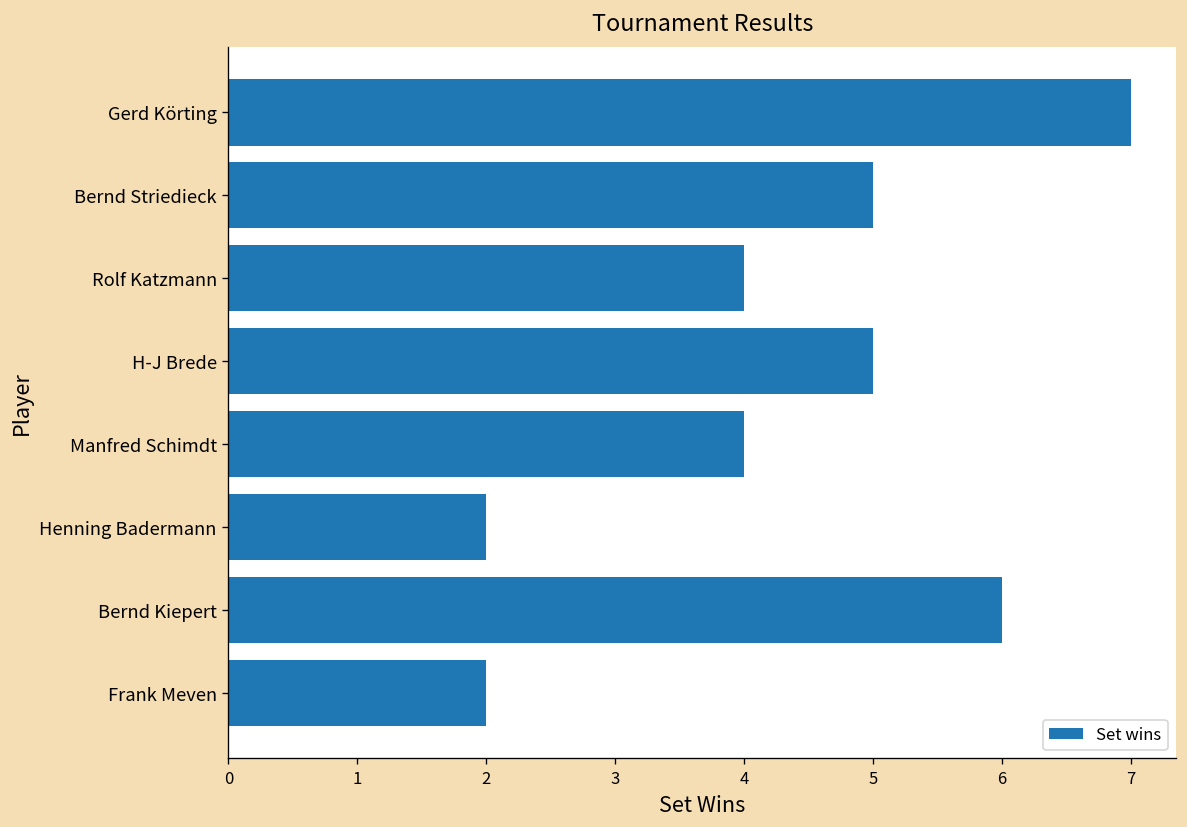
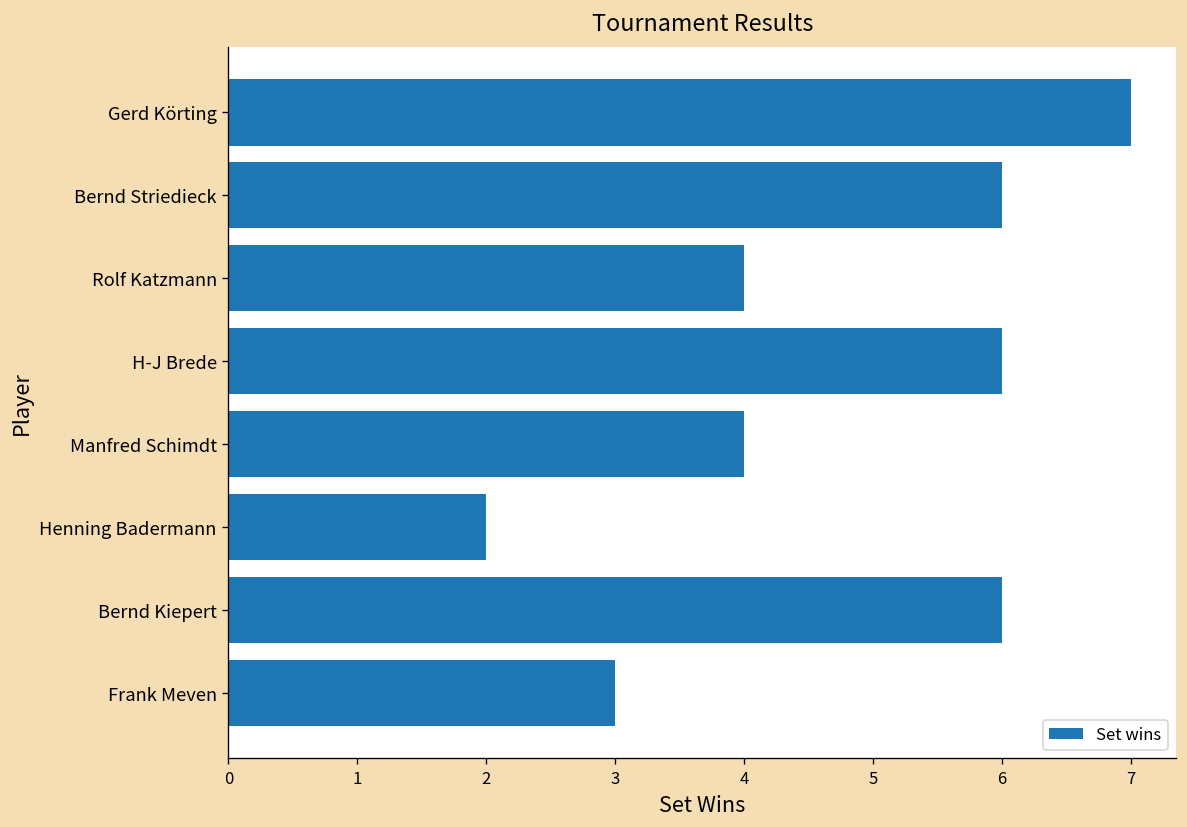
  {
    "Gerd Körting": 7,
-   "Bernd Striedieck": 5,
+   "Bernd Striedieck": 6,
    "Rolf Katzmann": 4,
-   "H-J Brede": 5,
+   "H-J Brede": 6,
    "Manfred Schimdt": 4,
    "Henning Badermann": 2,
    "Bernd Kiepert": 6,
-   "Frank Meven": 2
+   "Frank Meven": 3
  }
